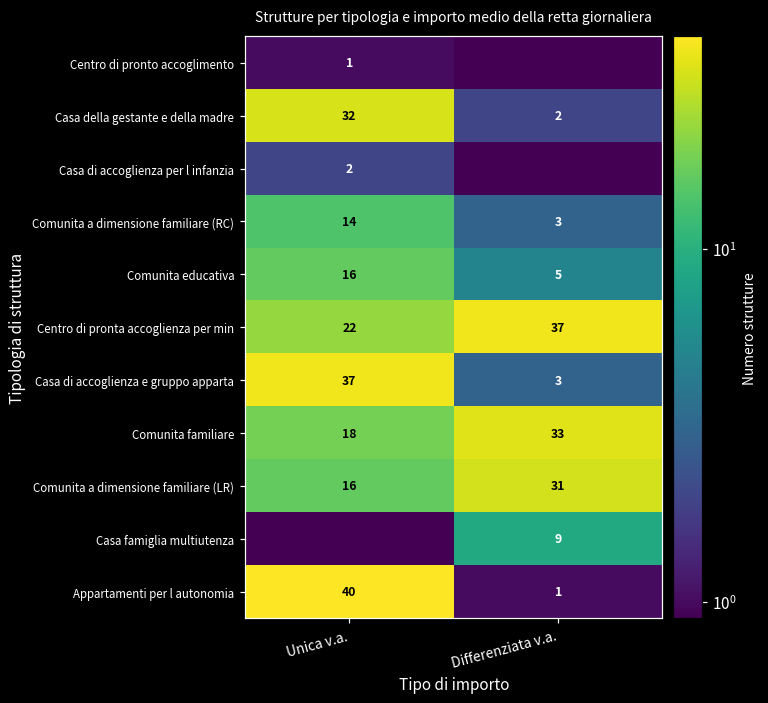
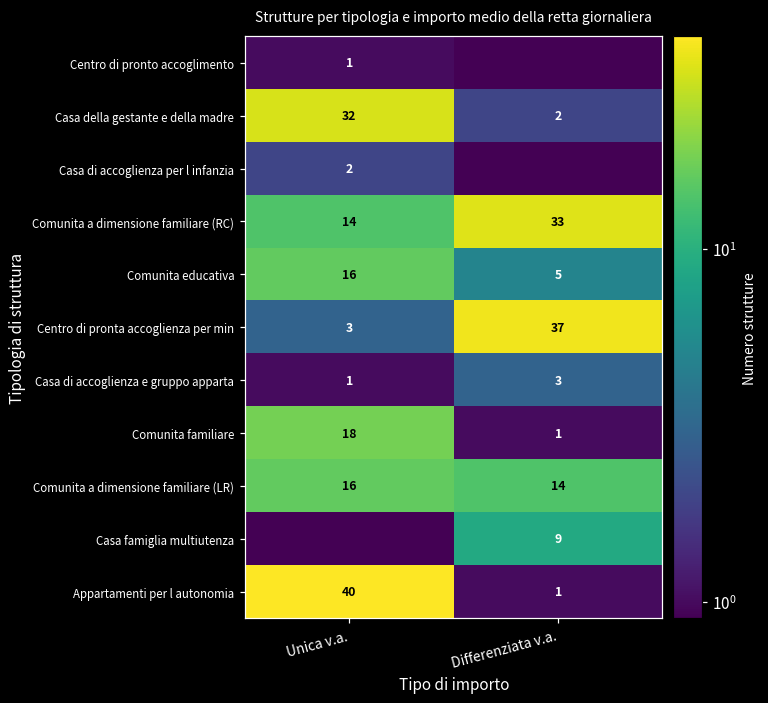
  {
    "Centro di pronto accoglimento": {
      "Unica v.a.": 1
    },
    "Casa della gestante e della madre": {
      "Unica v.a.": 32,
      "Differenziata v.a.": 2
    },
    "Casa di accoglienza per l infanzia": {
      "Unica v.a.": 2
    },
    "Comunita a dimensione familiare (RC)": {
      "Unica v.a.": 14,
-     "Differenziata v.a.": 3
+     "Differenziata v.a.": 33
    },
    "Comunita educativa": {
      "Unica v.a.": 16,
      "Differenziata v.a.": 5
    },
    "Centro di pronta accoglienza per min": {
-     "Unica v.a.": 22,
+     "Unica v.a.": 3,
      "Differenziata v.a.": 37
    },
    "Casa di accoglienza e gruppo apparta": {
-     "Unica v.a.": 37,
+     "Unica v.a.": 1,
      "Differenziata v.a.": 3
    },
    "Comunita familiare": {
      "Unica v.a.": 18,
-     "Differenziata v.a.": 33
+     "Differenziata v.a.": 1
    },
    "Comunita a dimensione familiare (LR)": {
      "Unica v.a.": 16,
-     "Differenziata v.a.": 31
+     "Differenziata v.a.": 14
    },
    "Casa famiglia multiutenza": {
      "Differenziata v.a.": 9
    },
    "Appartamenti per l autonomia": {
      "Unica v.a.": 40,
      "Differenziata v.a.": 1
    }
  }
